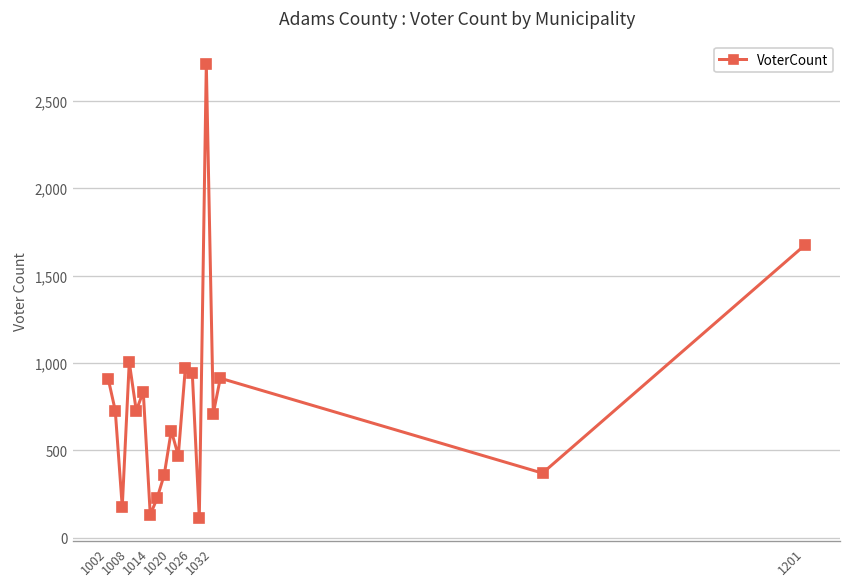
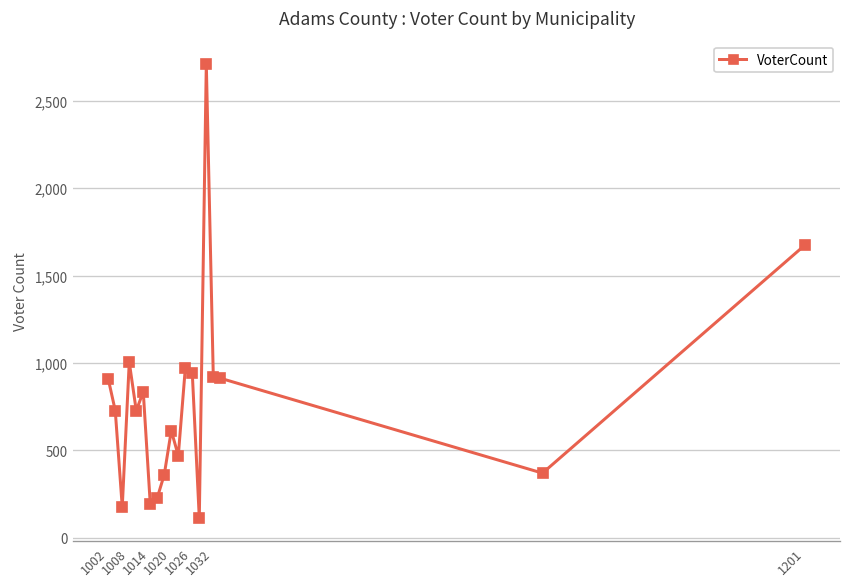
  {
    "1002": "910",
    "1008": "1,010",
-   "1014": "130",
+   "1014": "190",
    "1020": "610",
    "1026": "940",
-   "1032": "710",
+   "1032": "920",
    "1201": "1,680"
  }
